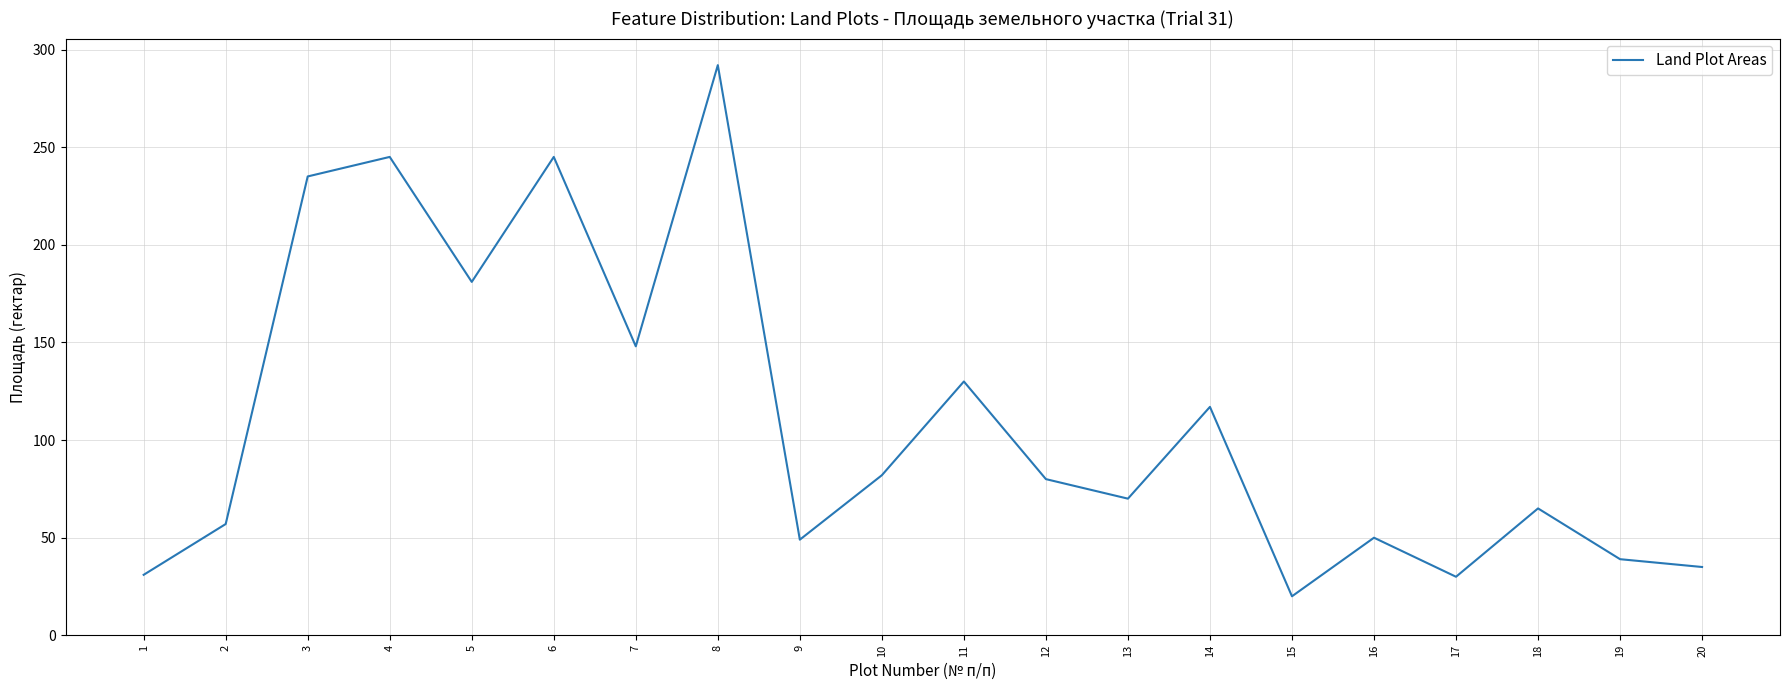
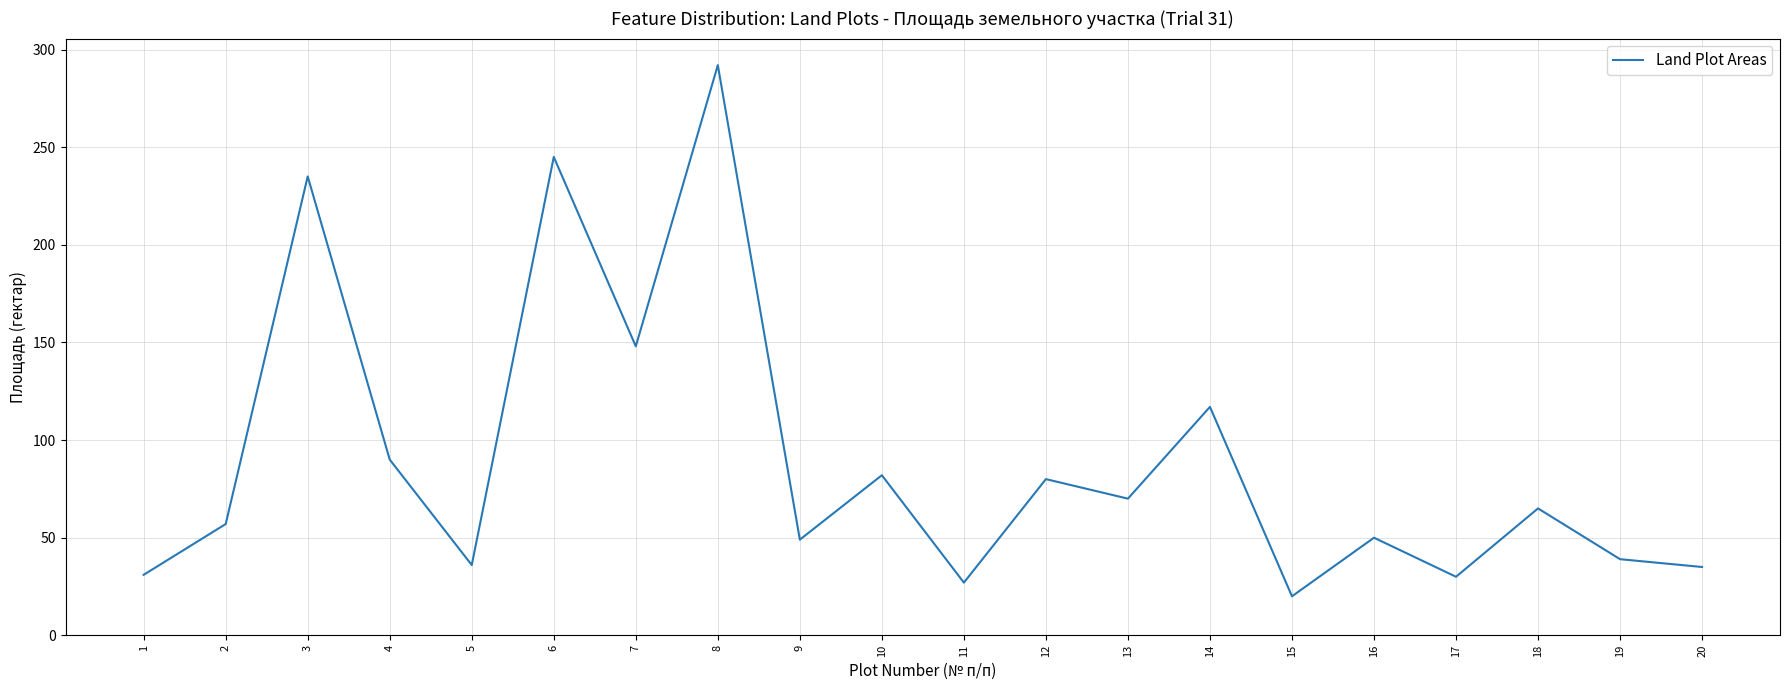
  {
    "1": 31,
    "2": 57,
    "3": 235,
-   "4": 245,
-   "5": 181,
+   "4": 90,
+   "5": 36,
    "6": 245,
    "7": 148,
    "8": 292,
    "9": 49,
    "10": 82,
-   "11": 130,
+   "11": 27,
    "12": 80,
    "13": 70,
    "14": 117,
    "15": 20,
    "16": 50,
    "17": 30,
    "18": 65,
    "19": 39,
    "20": 35
  }
